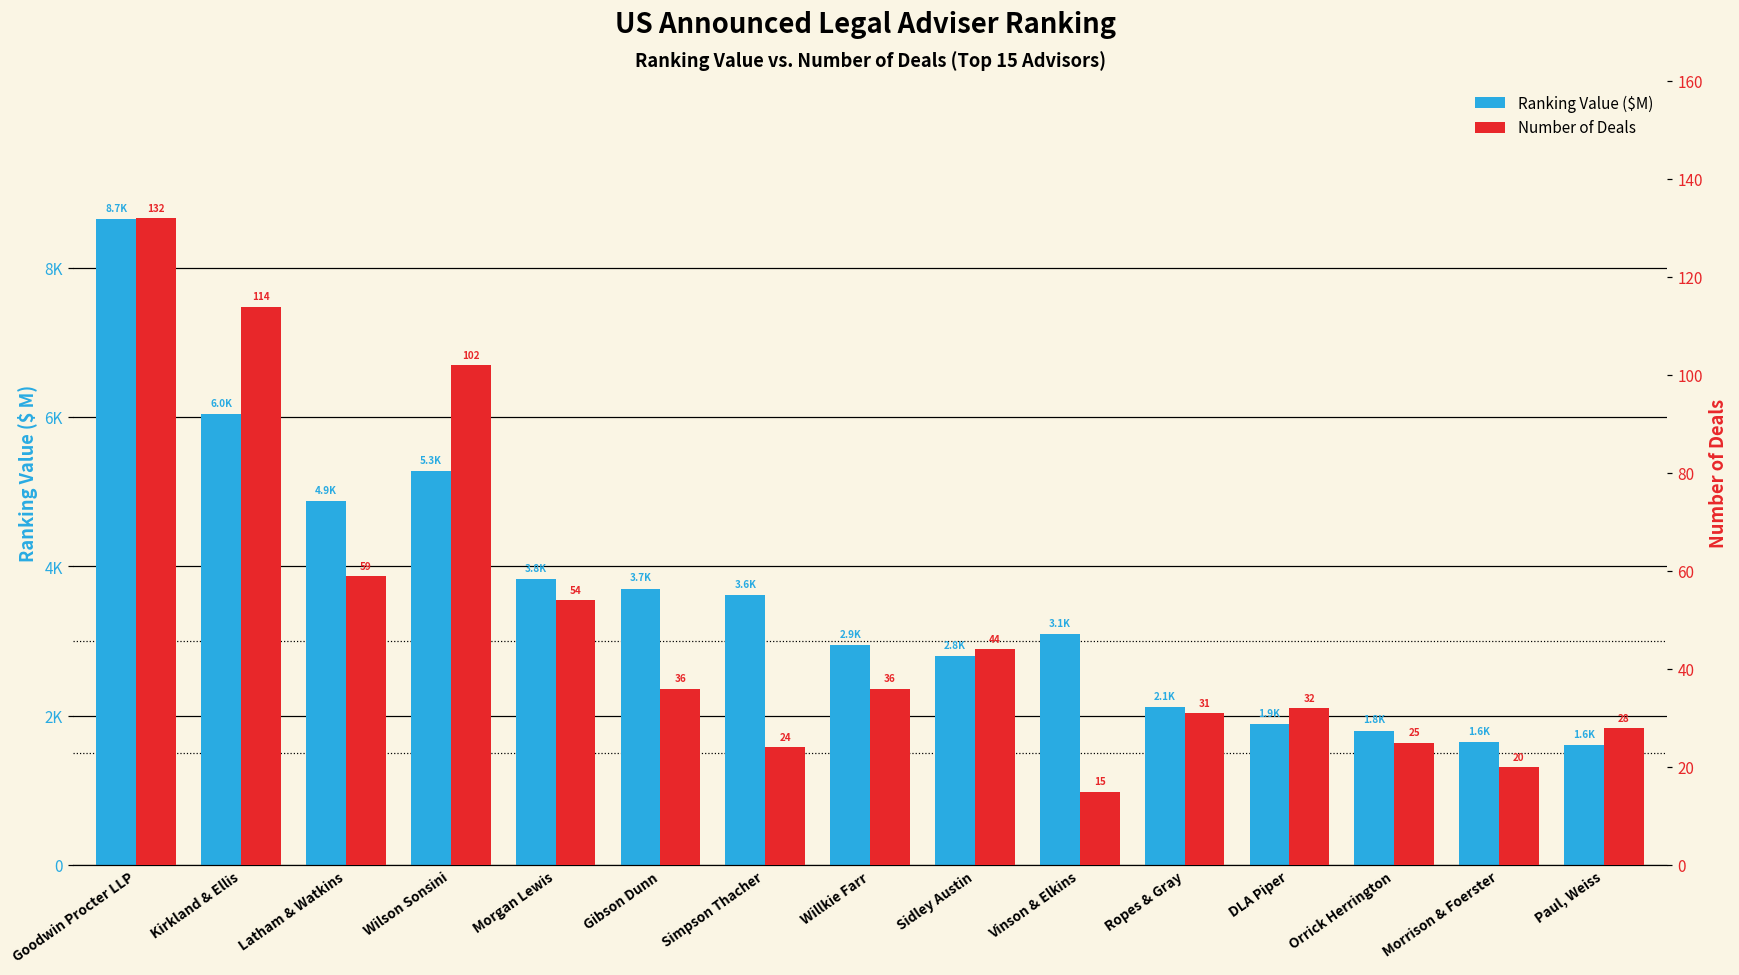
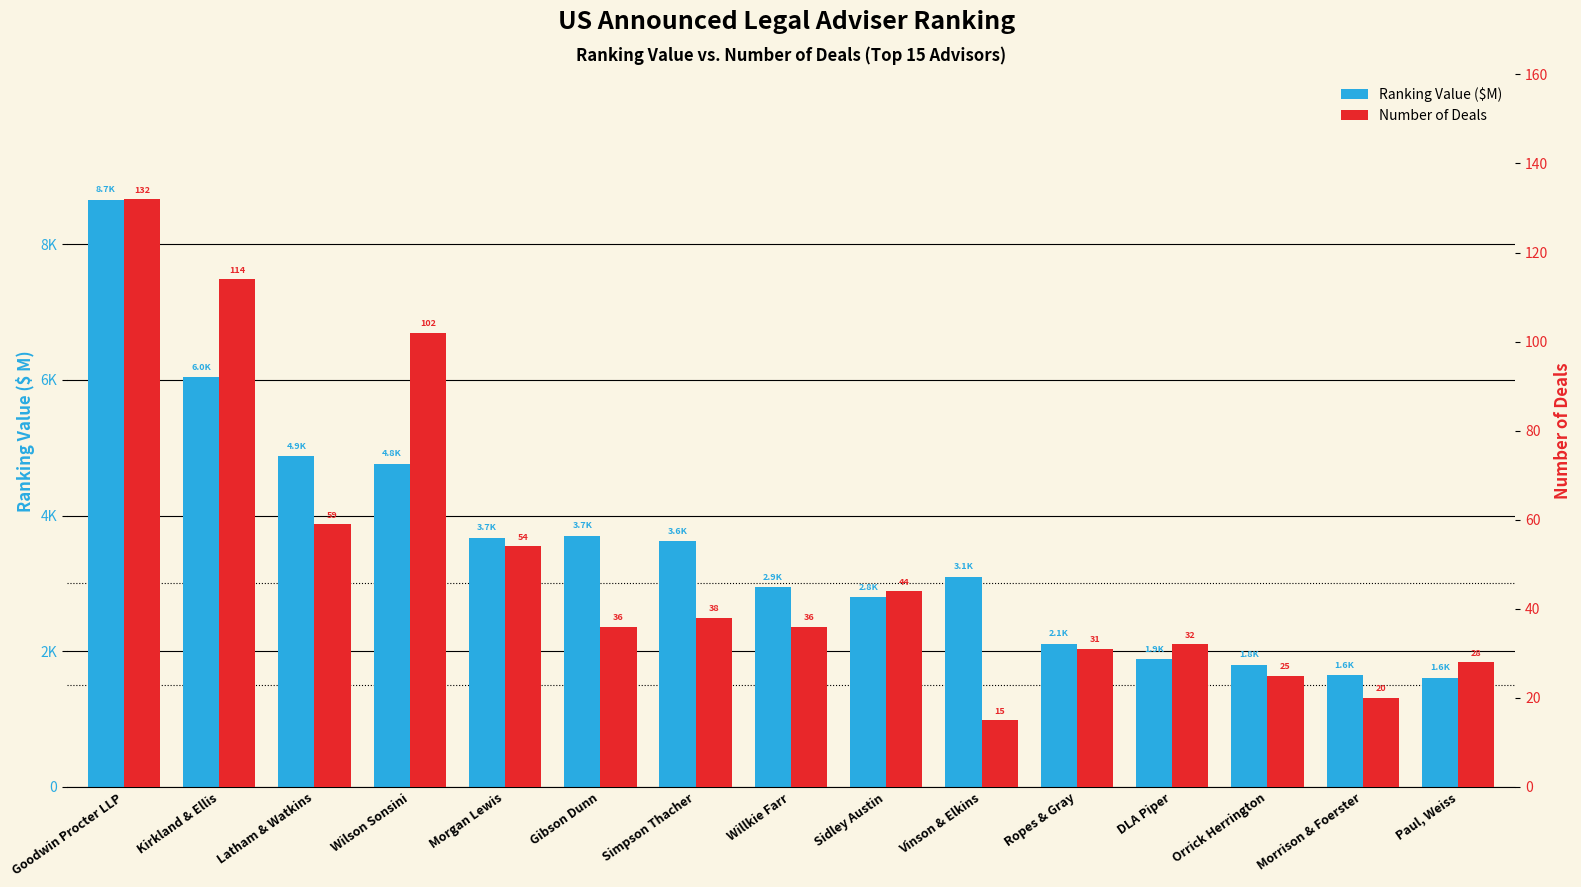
  {
    "Ranking Value ($M)": {
      "Goodwin Procter LLP": "8.7K",
      "Kirkland & Ellis": "6.0K",
      "Latham & Watkins": "4.9K",
-     "Wilson Sonsini": "5.3K",
-     "Morgan Lewis": "3.8K",
+     "Wilson Sonsini": "4.8K",
+     "Morgan Lewis": "3.7K",
      "Gibson Dunn": "3.7K",
      "Simpson Thacher": "3.6K",
      "Willkie Farr": "2.9K",
      "Sidley Austin": "2.8K",
      "Vinson & Elkins": "3.1K",
      "Ropes & Gray": "2.1K",
      "DLA Piper": "1.9K",
      "Orrick Herrington": "1.8K",
      "Morrison & Foerster": "1.6K",
      "Paul, Weiss": "1.6K"
    },
    "Number of Deals": {
      "Goodwin Procter LLP": "132",
      "Kirkland & Ellis": "114",
      "Latham & Watkins": "59",
      "Wilson Sonsini": "102",
      "Morgan Lewis": "54",
      "Gibson Dunn": "36",
-     "Simpson Thacher": "24",
+     "Simpson Thacher": "38",
      "Willkie Farr": "36",
      "Sidley Austin": "44",
      "Vinson & Elkins": "15",
      "Ropes & Gray": "31",
      "DLA Piper": "32",
      "Orrick Herrington": "25",
      "Morrison & Foerster": "20",
      "Paul, Weiss": "28"
    }
  }
